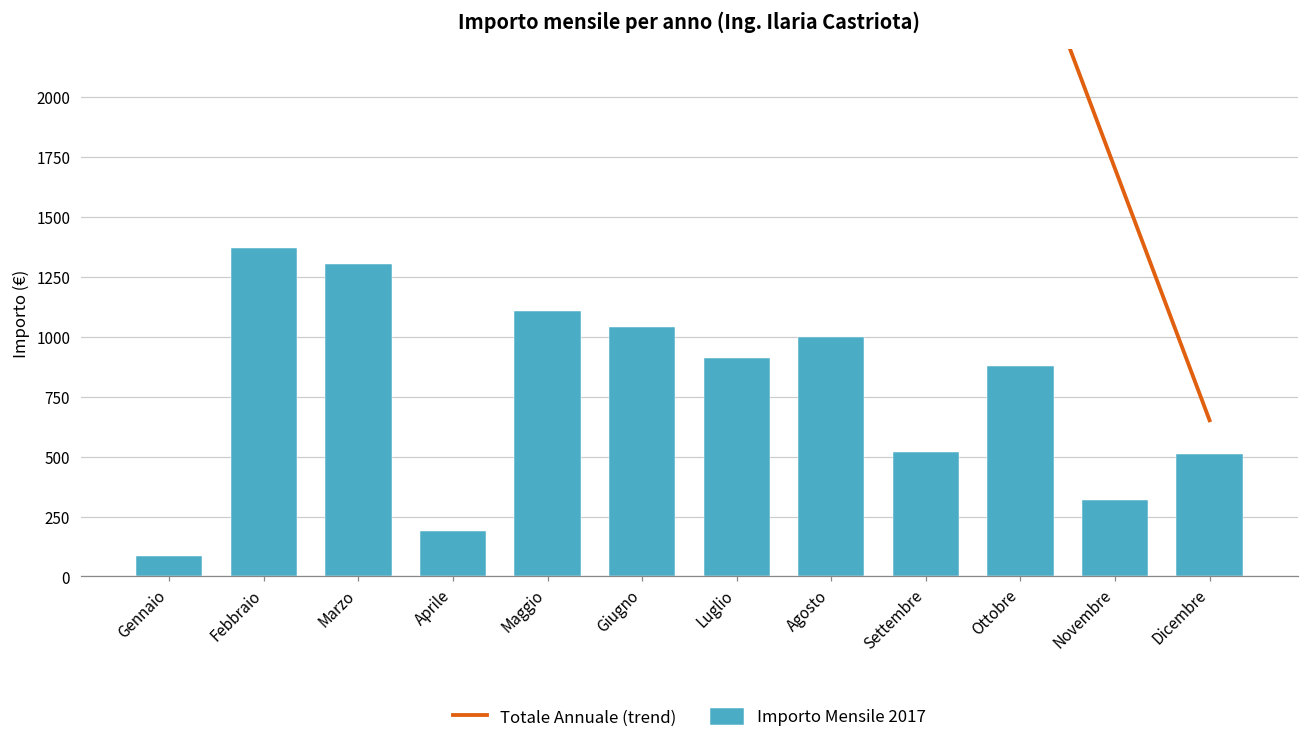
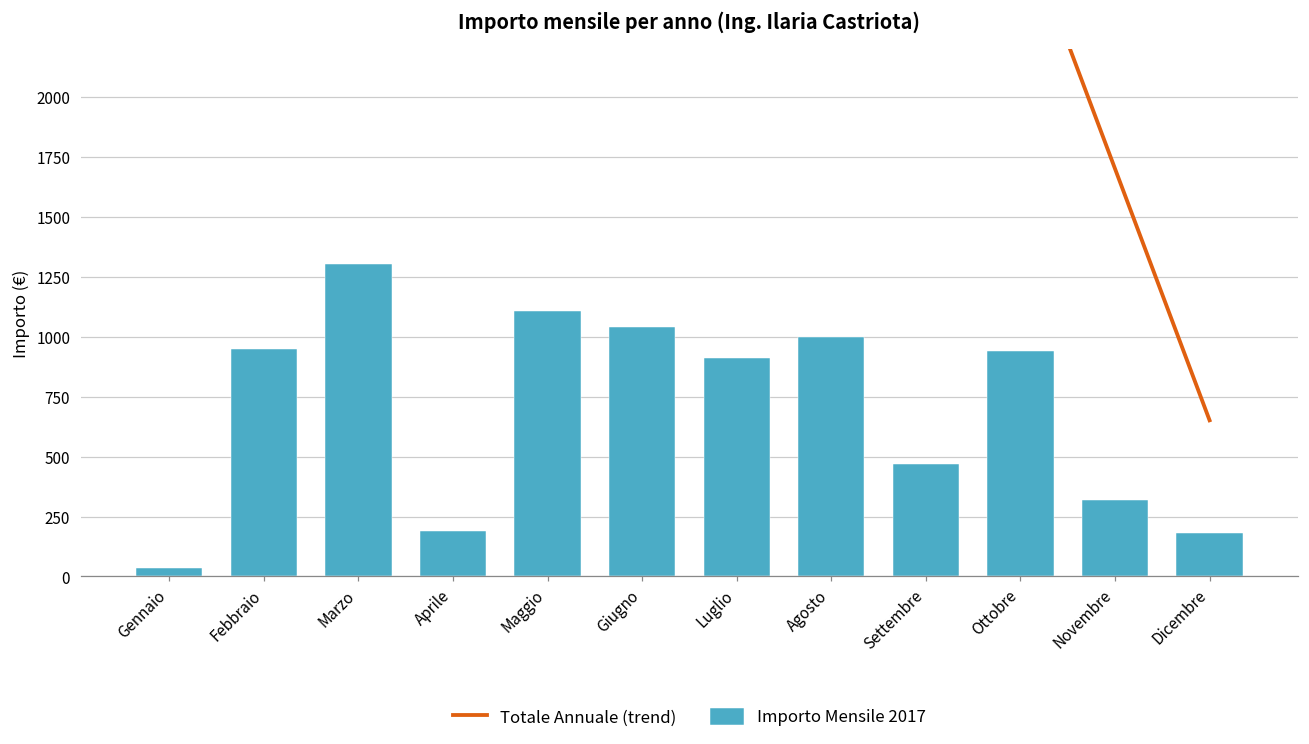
  {
    "Importo Mensile 2017": {
-     "Gennaio": 90,
-     "Febbraio": 1370,
+     "Gennaio": 30,
+     "Febbraio": 950,
      "Marzo": 1310,
      "Aprile": 190,
      "Maggio": 1110,
      "Giugno": 1040,
      "Luglio": 910,
      "Agosto": 1000,
-     "Settembre": 520,
-     "Ottobre": 880,
+     "Settembre": 470,
+     "Ottobre": 940,
      "Novembre": 320,
-     "Dicembre": 510
+     "Dicembre": 180
    },
    "Totale Annuale (trend)": {
      "Novembre": 1700,
      "Dicembre": 650
    }
  }
